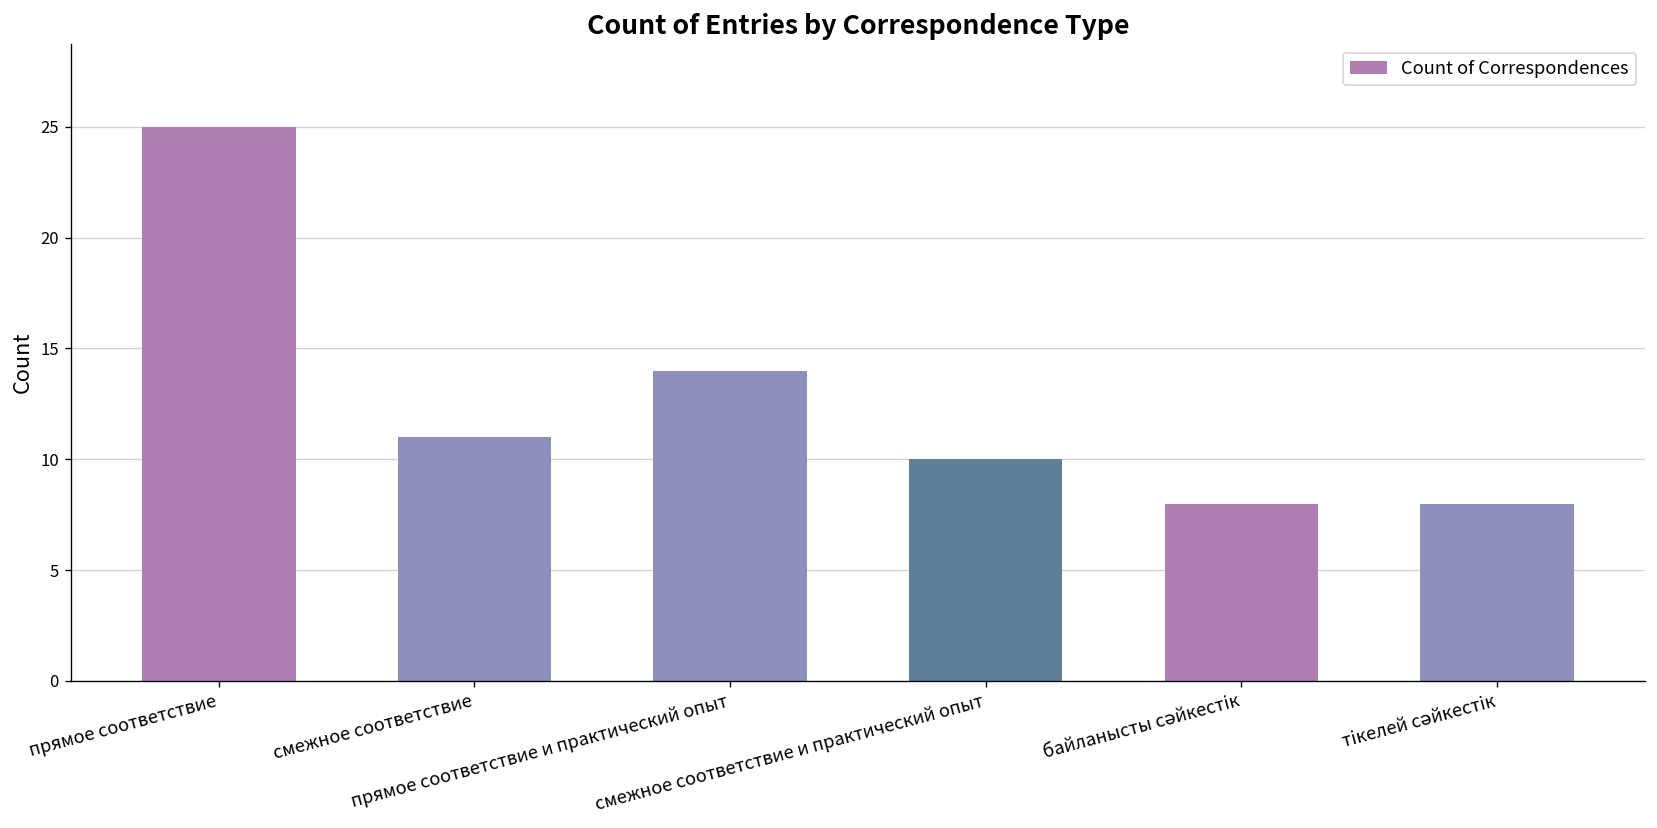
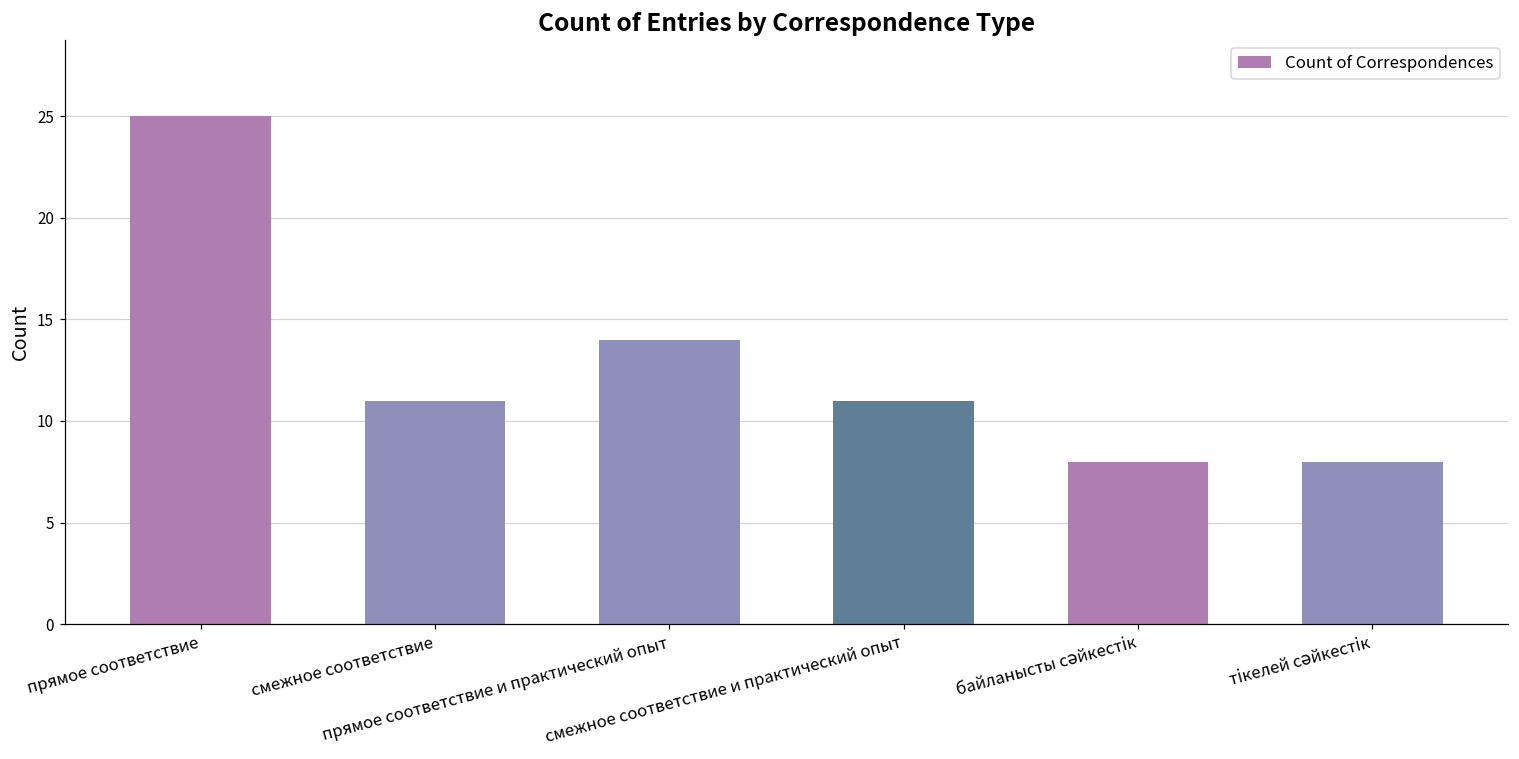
  {
    "прямое соответствие": 25,
    "смежное соответствие": 11,
    "прямое соответствие и практический опыт": 14,
-   "смежное соответствие и практический опыт": 10,
+   "смежное соответствие и практический опыт": 11,
    "байланысты сәйкестік": 8,
    "тікелей сәйкестік": 8
  }
